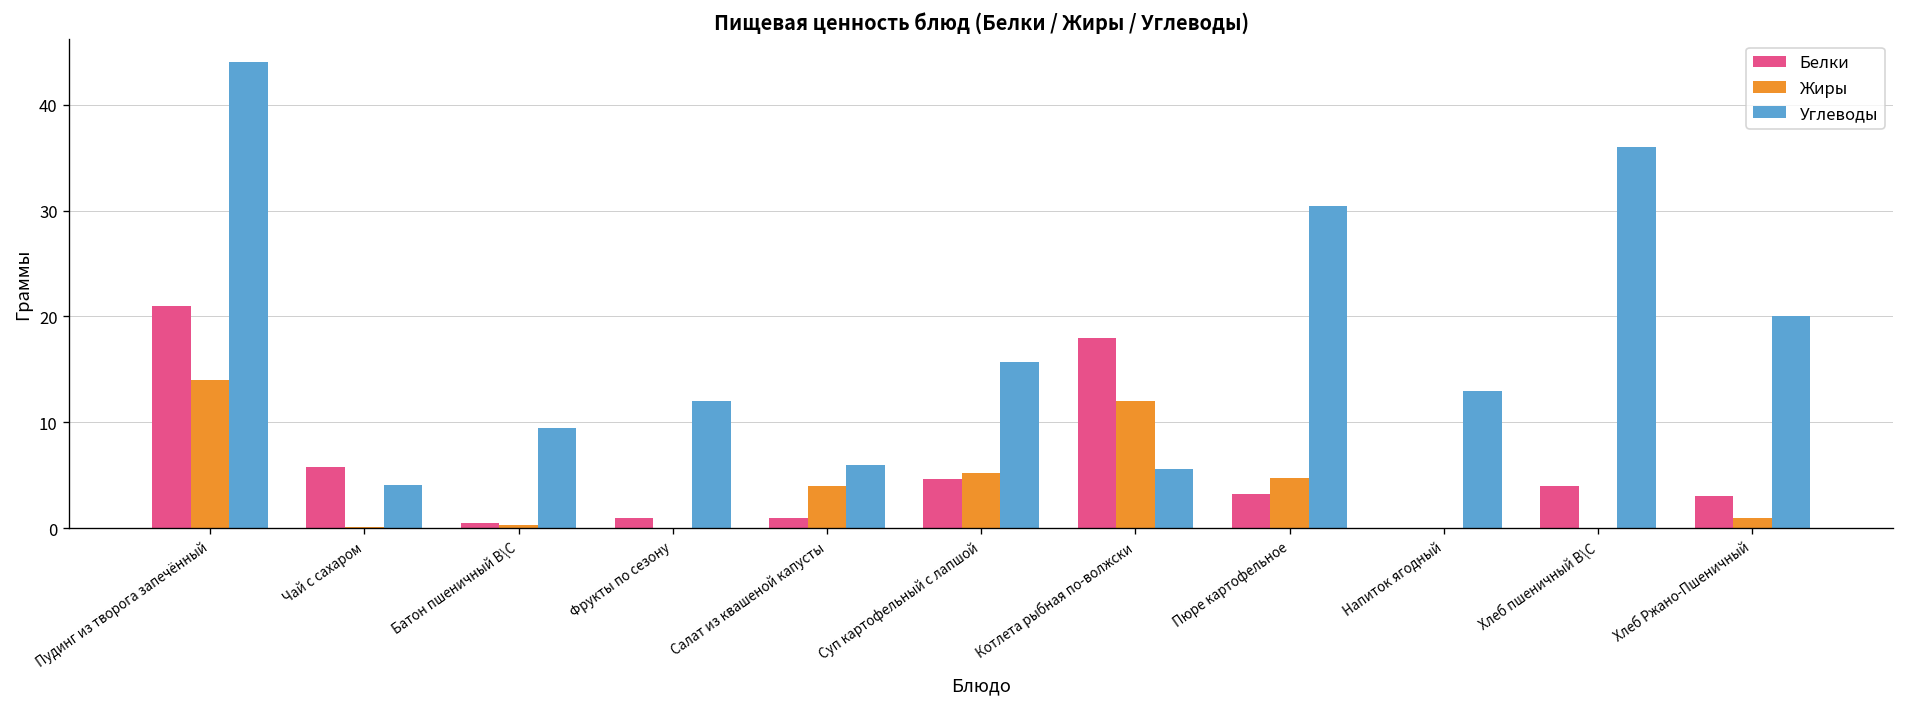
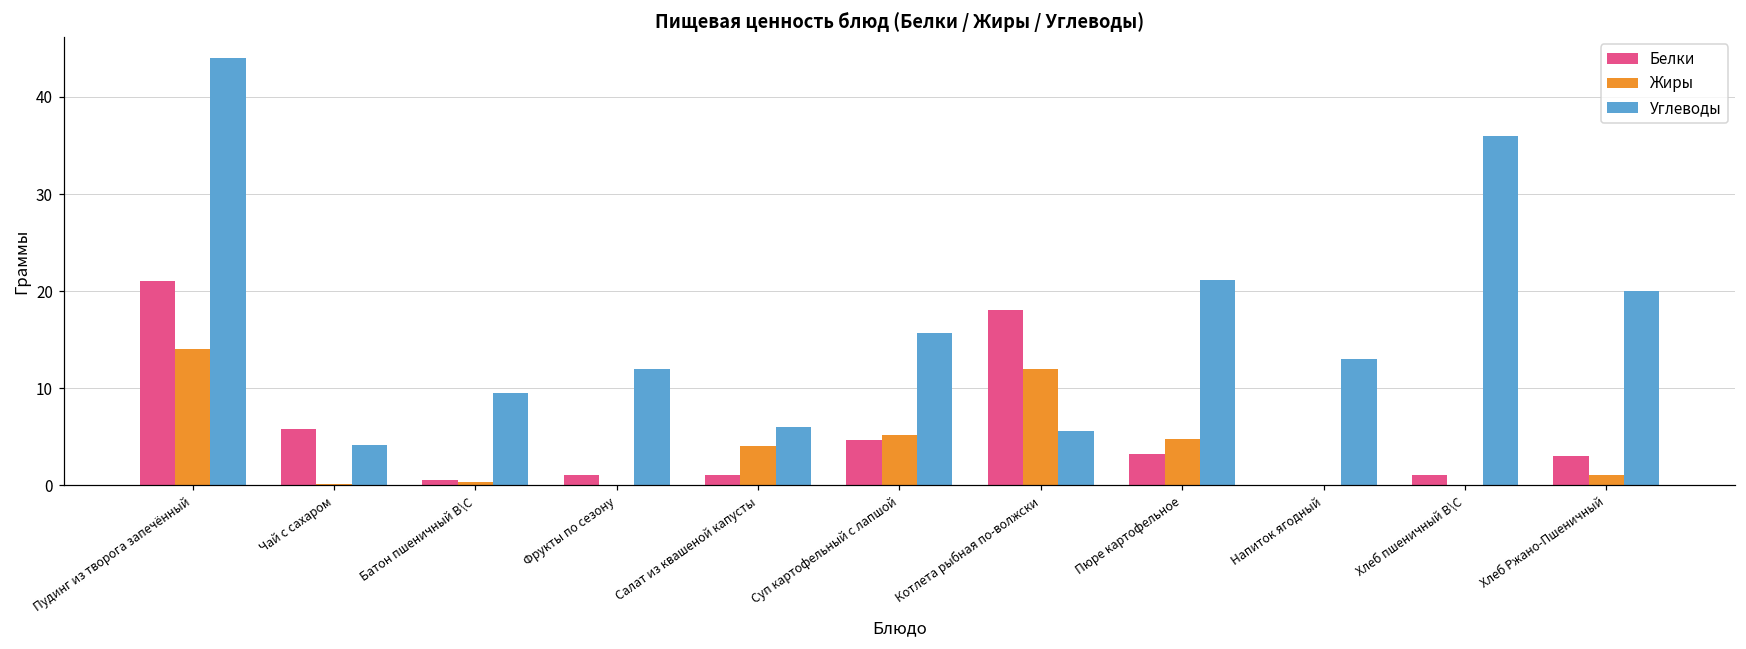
  {
    "Белки": {
      "Пудинг из творога запечённый": 21,
      "Чай с сахаром": 6,
      "Батон пшеничный В\\С": 1,
      "Фрукты по сезону": 1,
      "Салат из квашеной капусты": 1,
      "Суп картофельный с лапшой": 5,
      "Котлета рыбная по-волжски": 18,
      "Пюре картофельное": 3,
      "Напиток ягодный": 0,
-     "Хлеб пшеничный В\\С": 4,
+     "Хлеб пшеничный В\\С": 1,
      "Хлеб Ржано-Пшеничный": 3
    },
    "Жиры": {
      "Пудинг из творога запечённый": 14,
      "Батон пшеничный В\\С": 0,
      "Фрукты по сезону": 0,
      "Салат из квашеной капусты": 4,
      "Суп картофельный с лапшой": 5,
      "Котлета рыбная по-волжски": 12,
      "Пюре картофельное": 5,
      "Напиток ягодный": 0,
      "Хлеб пшеничный В\\С": 0,
      "Хлеб Ржано-Пшеничный": 1
    },
    "Углеводы": {
      "Пудинг из творога запечённый": 44,
      "Чай с сахаром": 4,
      "Батон пшеничный В\\С": 10,
      "Фрукты по сезону": 12,
      "Салат из квашеной капусты": 6,
      "Суп картофельный с лапшой": 16,
      "Котлета рыбная по-волжски": 6,
-     "Пюре картофельное": 30,
+     "Пюре картофельное": 21,
      "Напиток ягодный": 13,
      "Хлеб пшеничный В\\С": 36,
      "Хлеб Ржано-Пшеничный": 20
    }
  }
